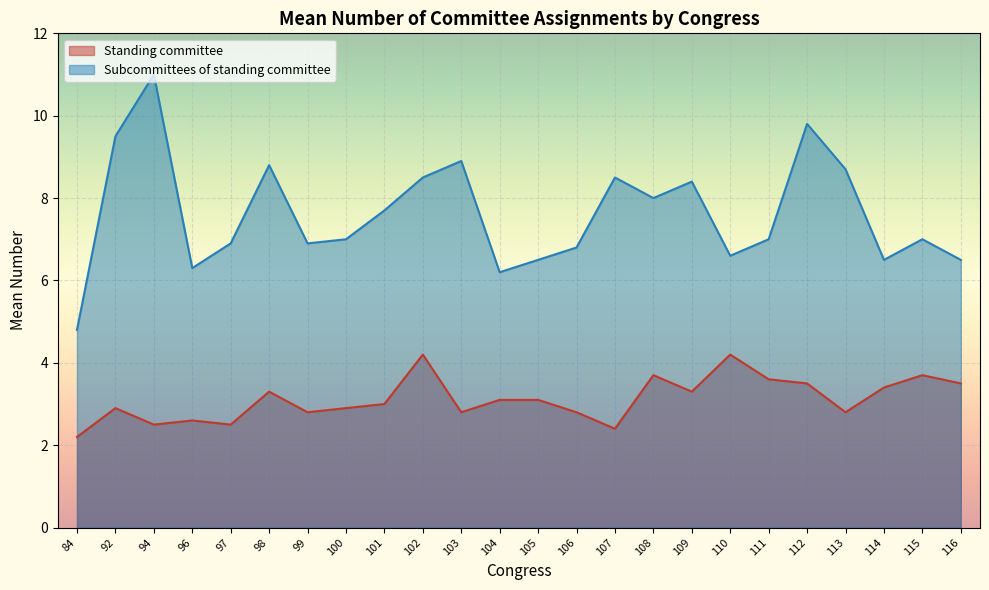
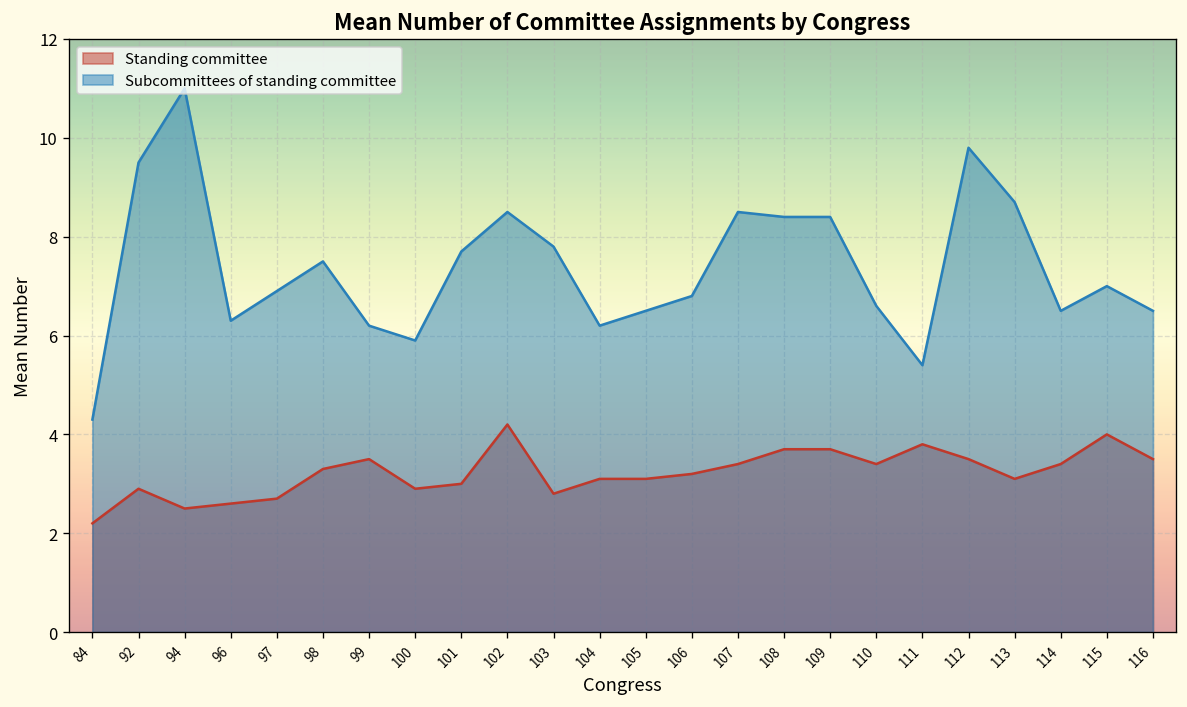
  {
    "Standing committee": {
      "84": 2.2,
      "92": 2.9,
      "94": 2.5,
      "96": 2.6,
-     "97": 2.5,
+     "97": 2.7,
      "98": 3.3,
-     "99": 2.8,
+     "99": 3.5,
      "100": 2.9,
      "101": 3.0,
      "102": 4.2,
      "103": 2.8,
      "104": 3.1,
      "105": 3.1,
-     "106": 2.8,
-     "107": 2.4,
+     "106": 3.2,
+     "107": 3.4,
      "108": 3.7,
-     "109": 3.3,
-     "110": 4.2,
-     "111": 3.6,
+     "109": 3.7,
+     "110": 3.4,
+     "111": 3.8,
      "112": 3.5,
-     "113": 2.8,
+     "113": 3.1,
      "114": 3.4,
-     "115": 3.7,
+     "115": 4.0,
      "116": 3.5
    },
    "Subcommittees of standing committee": {
-     "84": 4.8,
+     "84": 4.3,
      "92": 9.5,
      "96": 6.3,
      "97": 6.9,
-     "98": 8.8,
-     "99": 6.9,
-     "100": 7.0,
+     "98": 7.5,
+     "99": 6.2,
+     "100": 5.9,
      "101": 7.7,
      "102": 8.5,
-     "103": 8.9,
+     "103": 7.8,
      "104": 6.2,
      "105": 6.5,
      "106": 6.8,
      "107": 8.5,
-     "108": 8.0,
+     "108": 8.4,
      "109": 8.4,
      "110": 6.6,
-     "111": 7.0,
+     "111": 5.4,
      "112": 9.8,
      "113": 8.7,
      "114": 6.5,
      "115": 7.0,
      "116": 6.5
    }
  }
